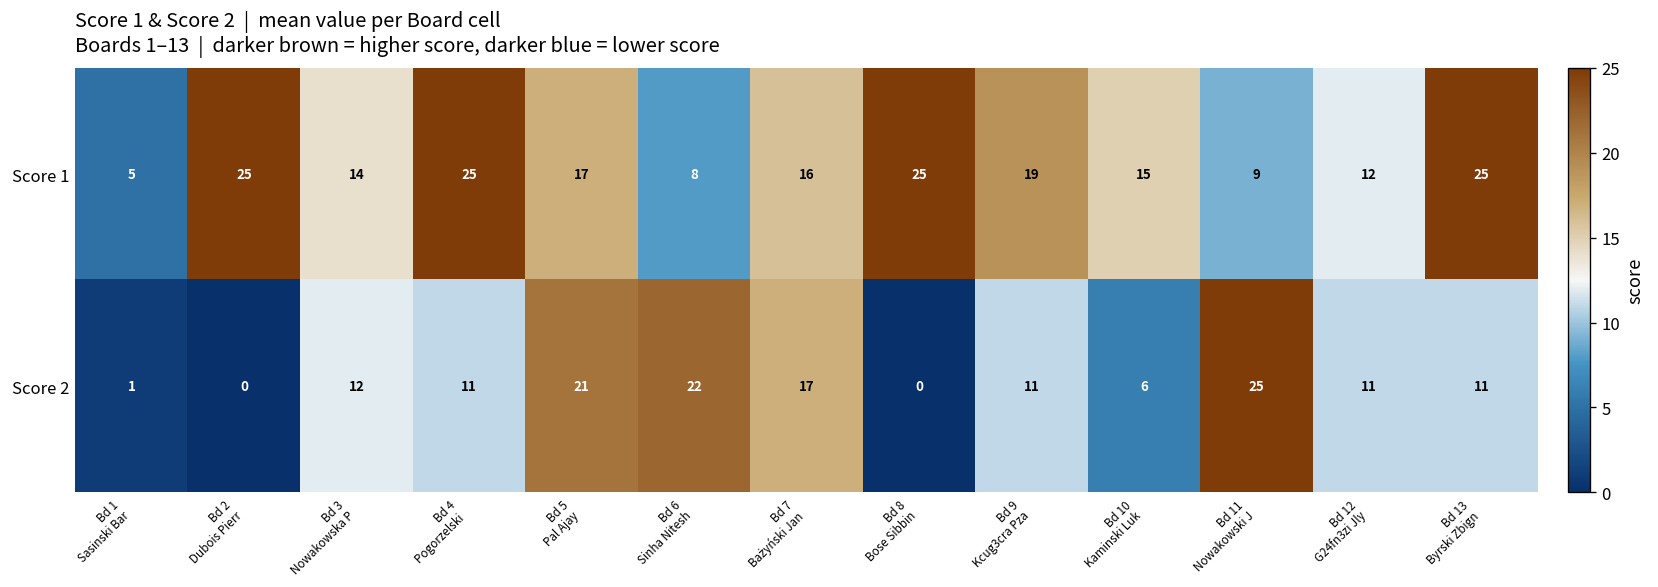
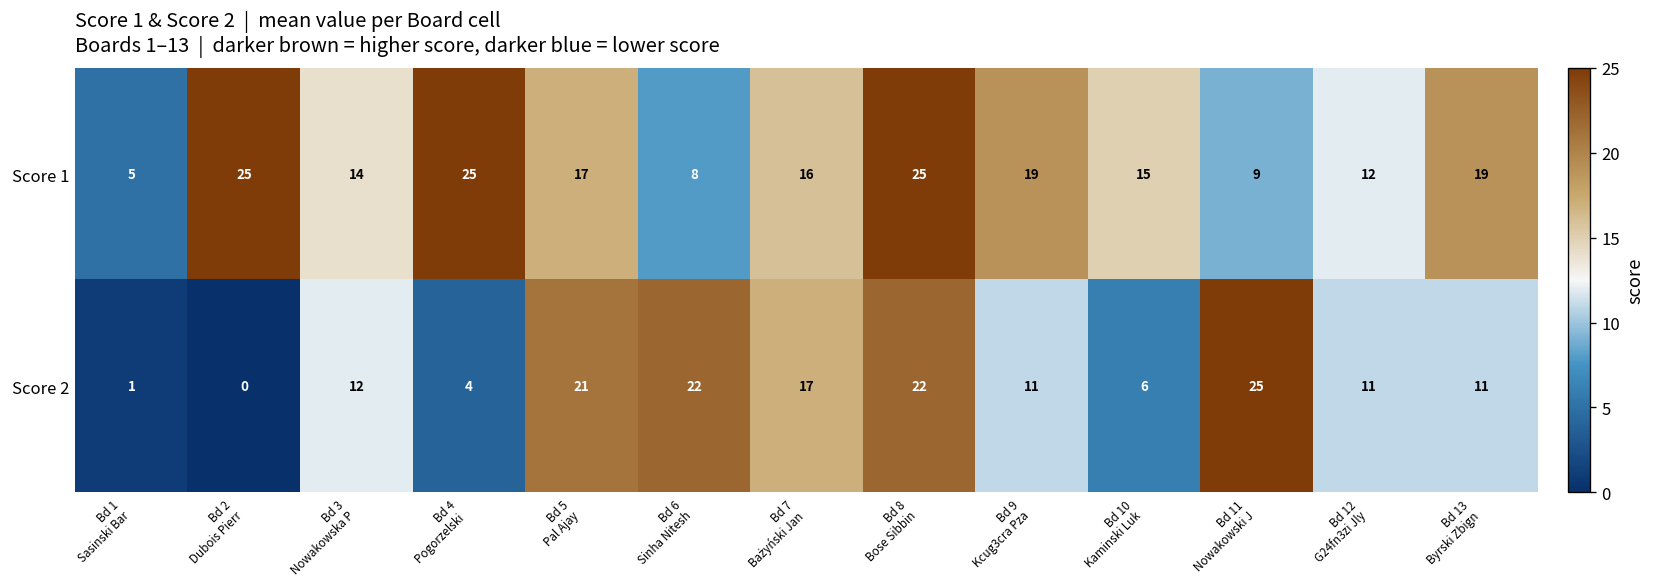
  {
    "Score 1": {
      "Bd 1 Sasinski Bar": 5,
      "Bd 2 Dubois Pierr": 25,
      "Bd 3 Nowakowska P": 14,
      "Bd 4 Pogorzelski": 25,
      "Bd 5 Pal Ajay": 17,
      "Bd 6 Sinha Nitesh": 8,
      "Bd 7 Bażyński Jan": 16,
      "Bd 8 Bose Sibbin": 25,
      "Bd 9 Kcug3cra Pza": 19,
      "Bd 10 Kaminski Luk": 15,
      "Bd 11 Nowakowski J": 9,
      "Bd 12 G24fn3zi Jly": 12,
-     "Bd 13 Byrski Zbign": 25
+     "Bd 13 Byrski Zbign": 19
    },
    "Score 2": {
      "Bd 1 Sasinski Bar": 1,
      "Bd 2 Dubois Pierr": 0,
      "Bd 3 Nowakowska P": 12,
-     "Bd 4 Pogorzelski": 11,
+     "Bd 4 Pogorzelski": 4,
      "Bd 5 Pal Ajay": 21,
      "Bd 6 Sinha Nitesh": 22,
      "Bd 7 Bażyński Jan": 17,
-     "Bd 8 Bose Sibbin": 0,
+     "Bd 8 Bose Sibbin": 22,
      "Bd 9 Kcug3cra Pza": 11,
      "Bd 10 Kaminski Luk": 6,
      "Bd 11 Nowakowski J": 25,
      "Bd 12 G24fn3zi Jly": 11,
      "Bd 13 Byrski Zbign": 11
    }
  }
